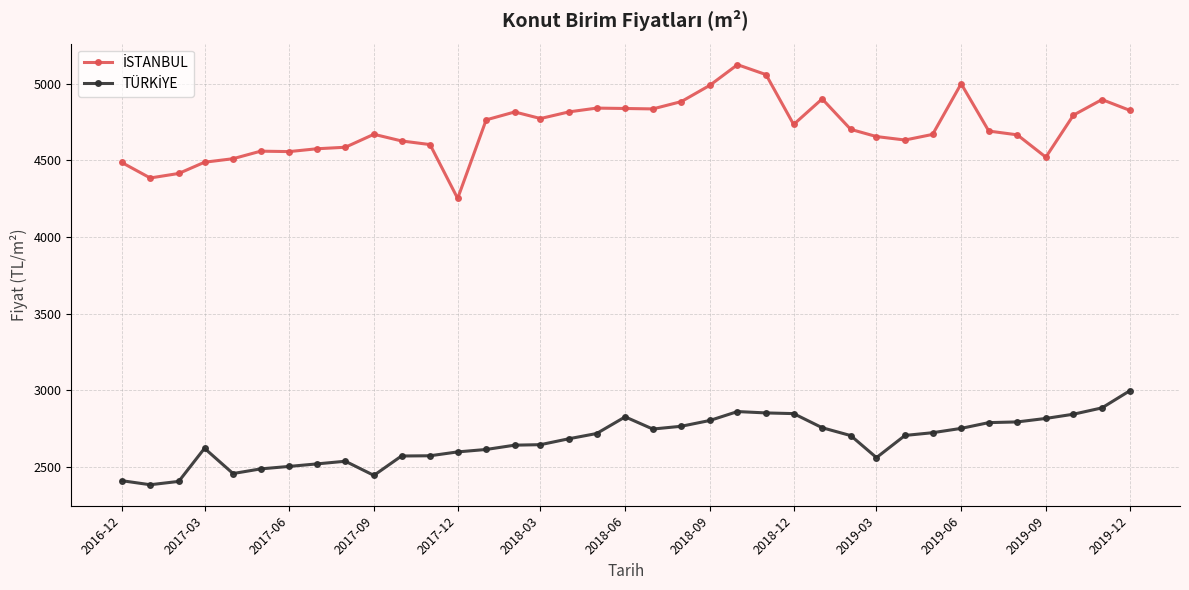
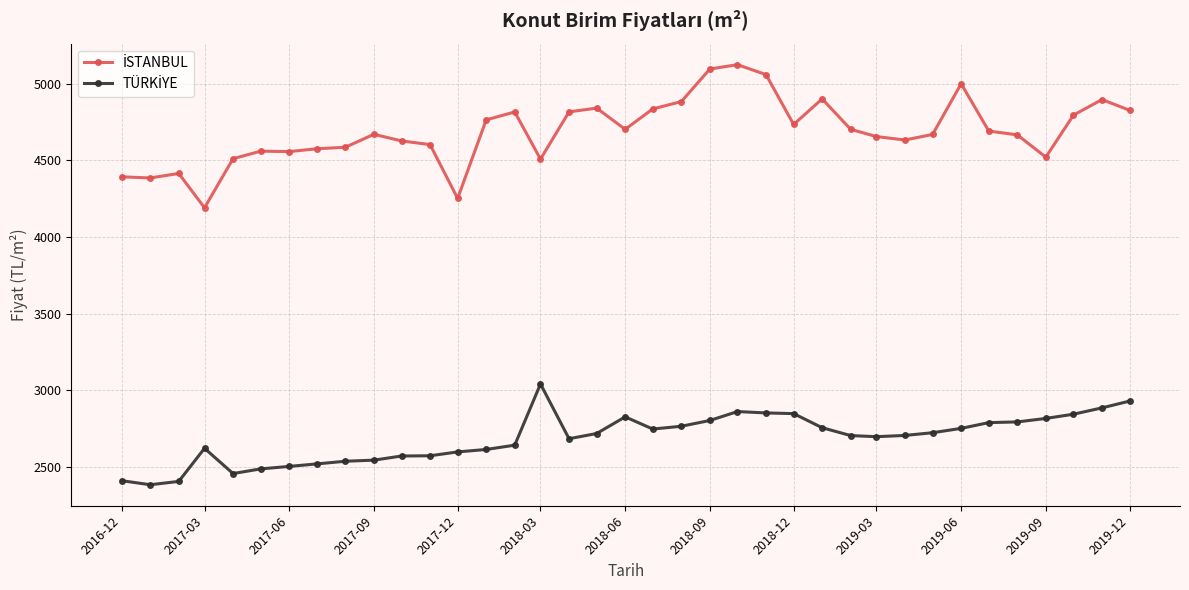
  {
    "İSTANBUL": {
-     "2016-12": 4490,
-     "2017-03": 4490,
+     "2016-12": 4390,
+     "2017-03": 4190,
      "2017-06": 4560,
      "2017-09": 4670,
      "2017-12": 4250,
-     "2018-03": 4770,
-     "2018-06": 4840,
-     "2018-09": 4990,
+     "2018-03": 4510,
+     "2018-06": 4700,
+     "2018-09": 5100,
      "2018-12": 4730,
      "2019-03": 4650,
      "2019-06": 5000,
      "2019-09": 4520,
      "2019-12": 4830
    },
    "TÜRKİYE": {
      "2016-12": 2410,
      "2017-03": 2620,
      "2017-06": 2500,
-     "2017-09": 2450,
+     "2017-09": 2540,
      "2017-12": 2600,
-     "2018-03": 2650,
+     "2018-03": 3040,
      "2018-06": 2830,
      "2018-09": 2800,
      "2018-12": 2850,
-     "2019-03": 2560,
+     "2019-03": 2700,
      "2019-06": 2750,
      "2019-09": 2820,
-     "2019-12": 3000
+     "2019-12": 2930
    }
  }
